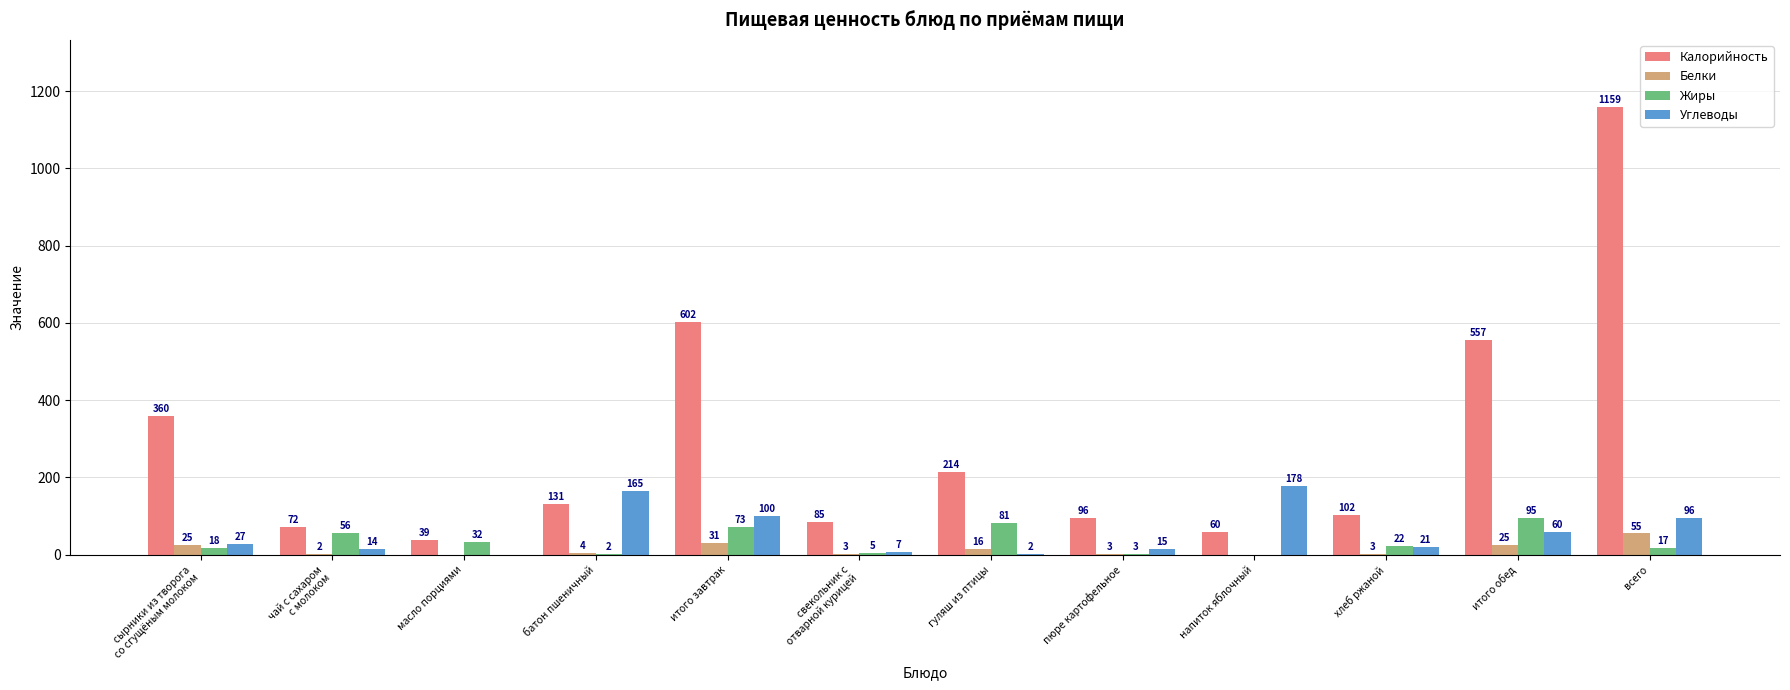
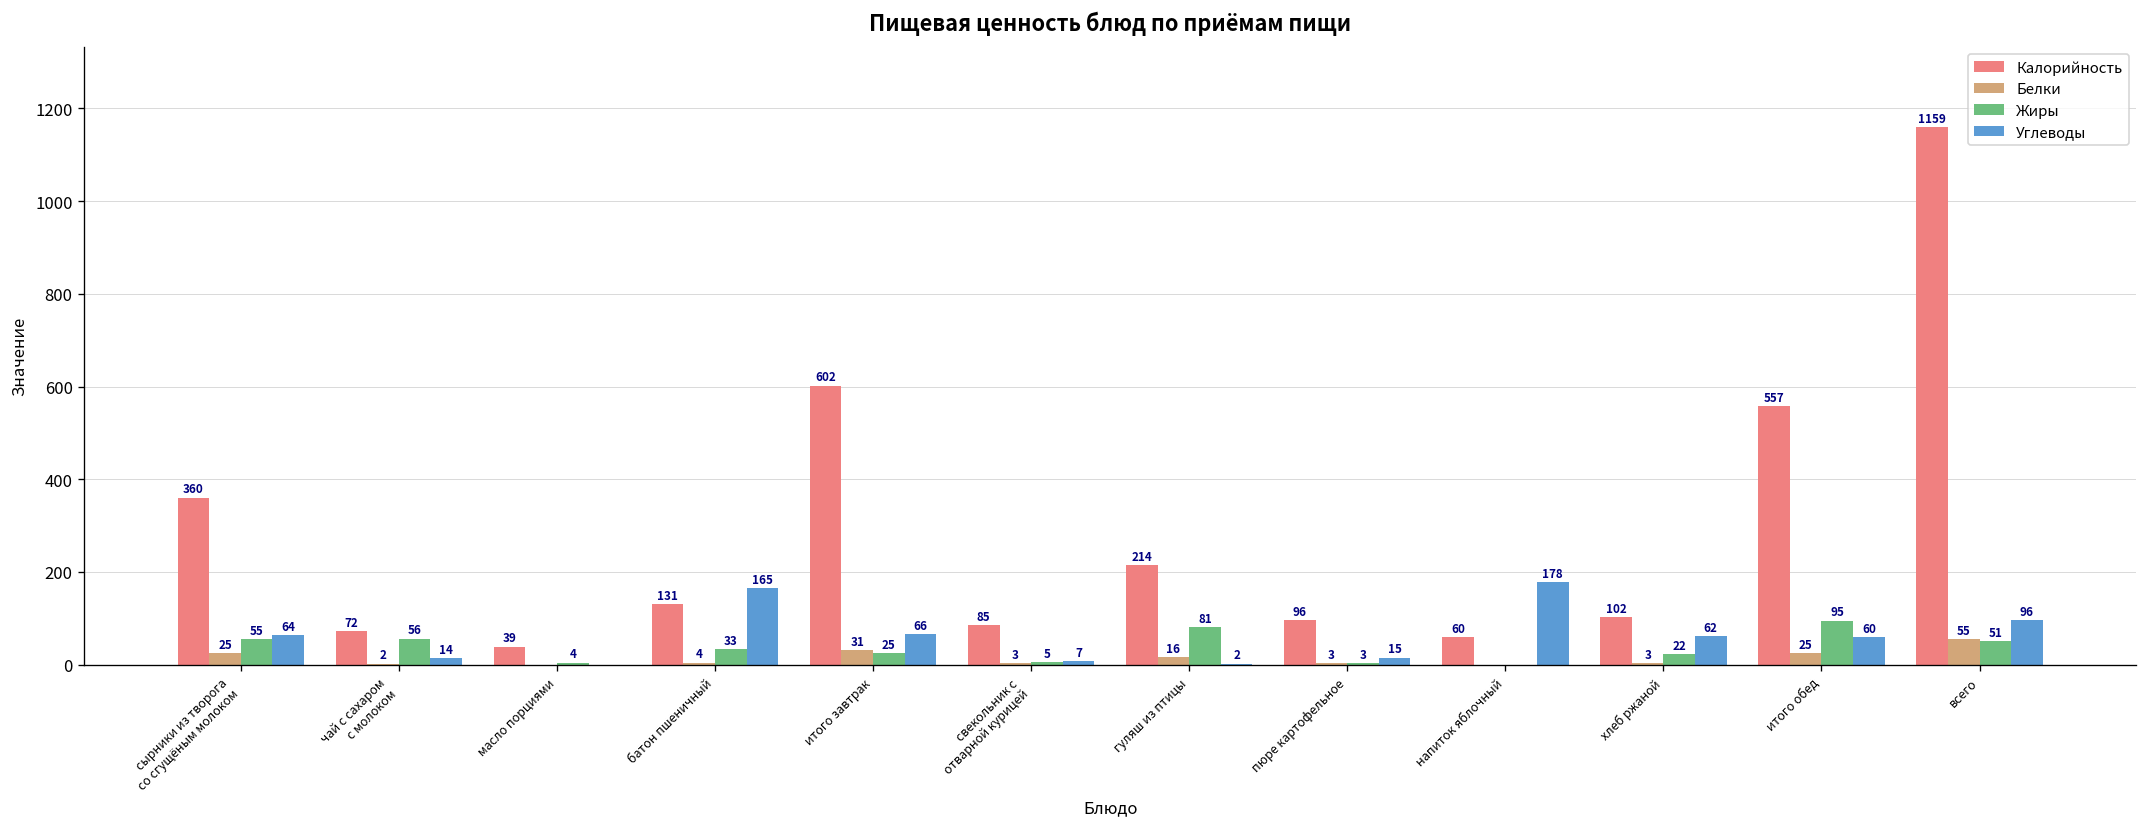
  {
    "Жиры": {
-     "сырники из творога со сгущёным молоком": 18,
+     "сырники из творога со сгущёным молоком": 55,
      "чай с сахаром с молоком": 56,
-     "масло порциями": 32,
-     "батон пшеничный": 2,
-     "итого завтрак": 73,
+     "масло порциями": 4,
+     "батон пшеничный": 33,
+     "итого завтрак": 25,
      "свекольник с отварной курицей": 5,
      "гуляш из птицы": 81,
      "пюре картофельное": 3,
      "хлеб ржаной": 22,
      "итого обед": 95,
-     "всего": 17
+     "всего": 51
    },
    "Углеводы": {
-     "сырники из творога со сгущёным молоком": 27,
+     "сырники из творога со сгущёным молоком": 64,
      "чай с сахаром с молоком": 14,
      "батон пшеничный": 165,
-     "итого завтрак": 100,
+     "итого завтрак": 66,
      "свекольник с отварной курицей": 7,
      "гуляш из птицы": 2,
      "пюре картофельное": 15,
      "напиток яблочный": 178,
-     "хлеб ржаной": 21,
+     "хлеб ржаной": 62,
      "итого обед": 60,
      "всего": 96
    }
  }
